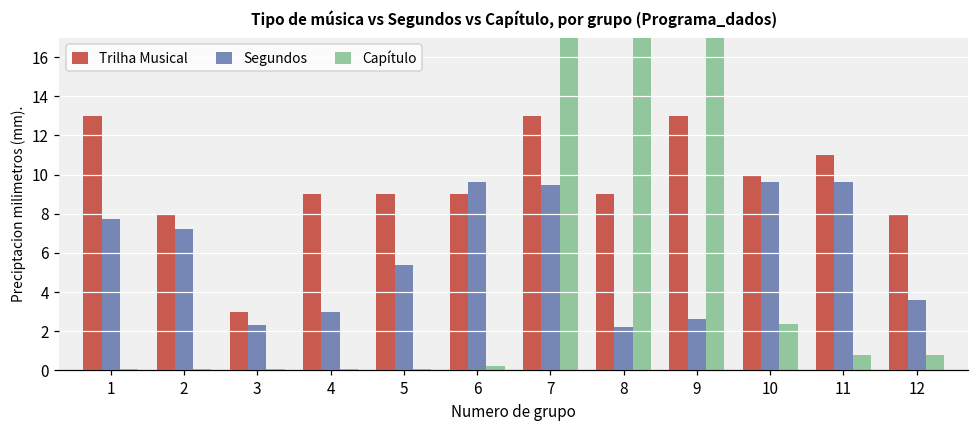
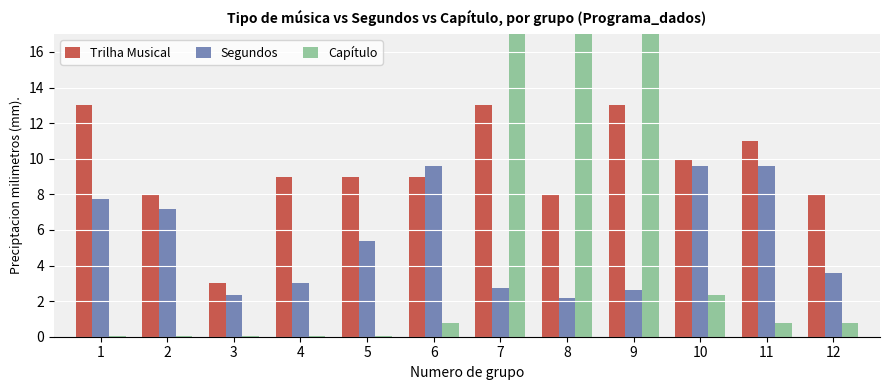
  {
    "Trilha Musical": {
      "1": 13,
      "2": 8,
      "3": 3,
      "4": 9,
      "5": 9,
      "6": 9,
      "7": 13,
-     "8": 9,
+     "8": 8,
      "9": 13,
      "10": 10,
      "11": 11,
      "12": 8
    },
    "Segundos": {
      "1": 7.7,
      "2": 7.2,
      "3": 2.3,
      "4": 3.0,
      "5": 5.4,
      "6": 9.6,
-     "7": 9.5,
+     "7": 2.7,
      "8": 2.2,
      "9": 2.6,
      "10": 9.6,
      "11": 9.6,
      "12": 3.6
    },
    "Capítulo": {
-     "6": 0.3,
+     "6": 0.8,
      "10": 2.4,
      "11": 0.8,
      "12": 0.8
    }
  }
